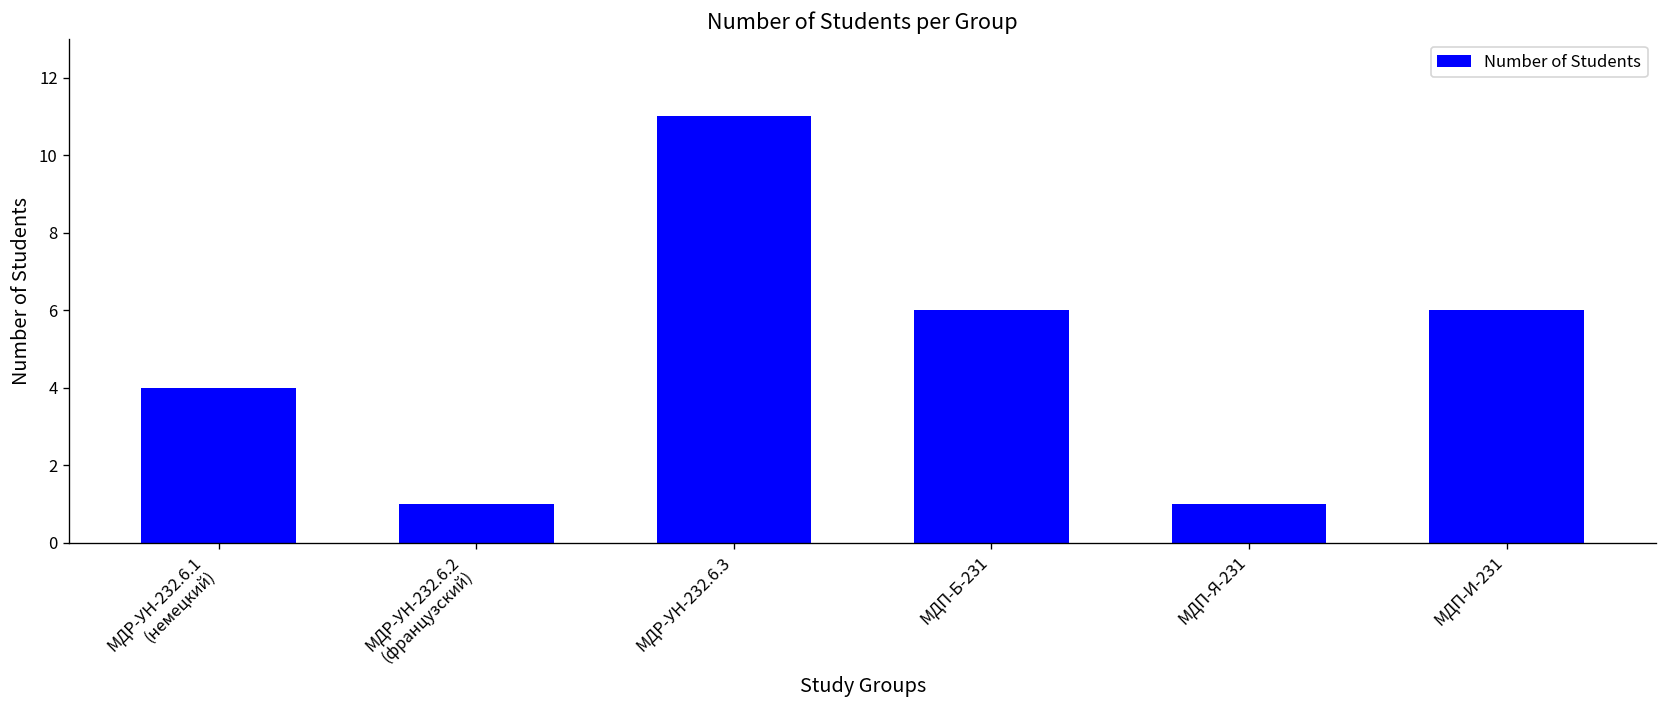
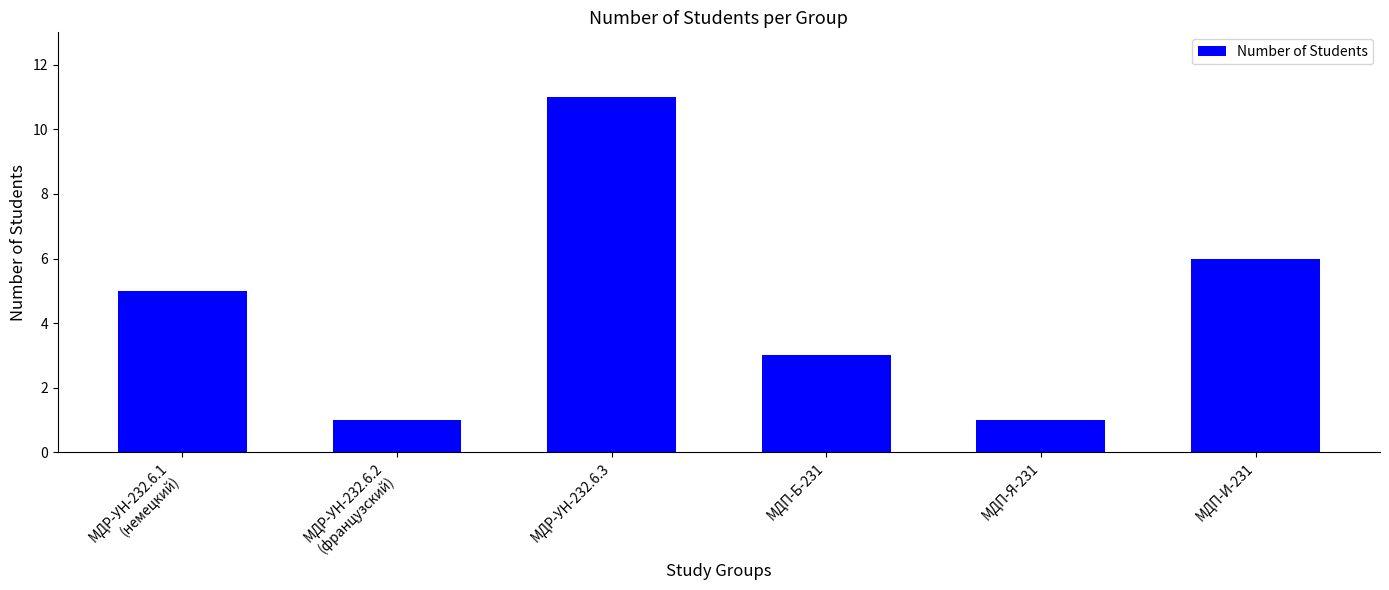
  {
-   "МДР-УН-232.6.1 (немецкий)": 4,
+   "МДР-УН-232.6.1 (немецкий)": 5,
    "МДР-УН-232.6.2 (французский)": 1,
    "МДР-УН-232.6.3": 11,
-   "МДП-Б-231": 6,
+   "МДП-Б-231": 3,
    "МДП-Я-231": 1,
    "МДП-И-231": 6
  }
